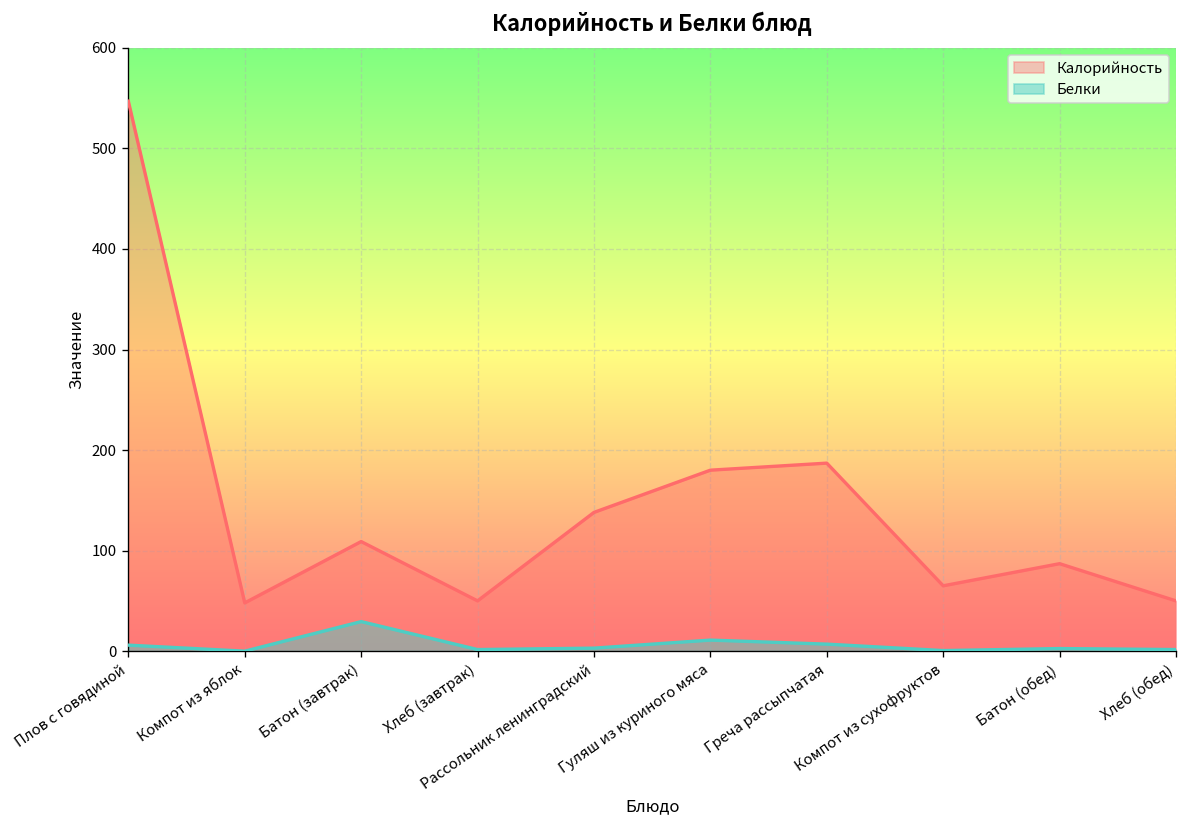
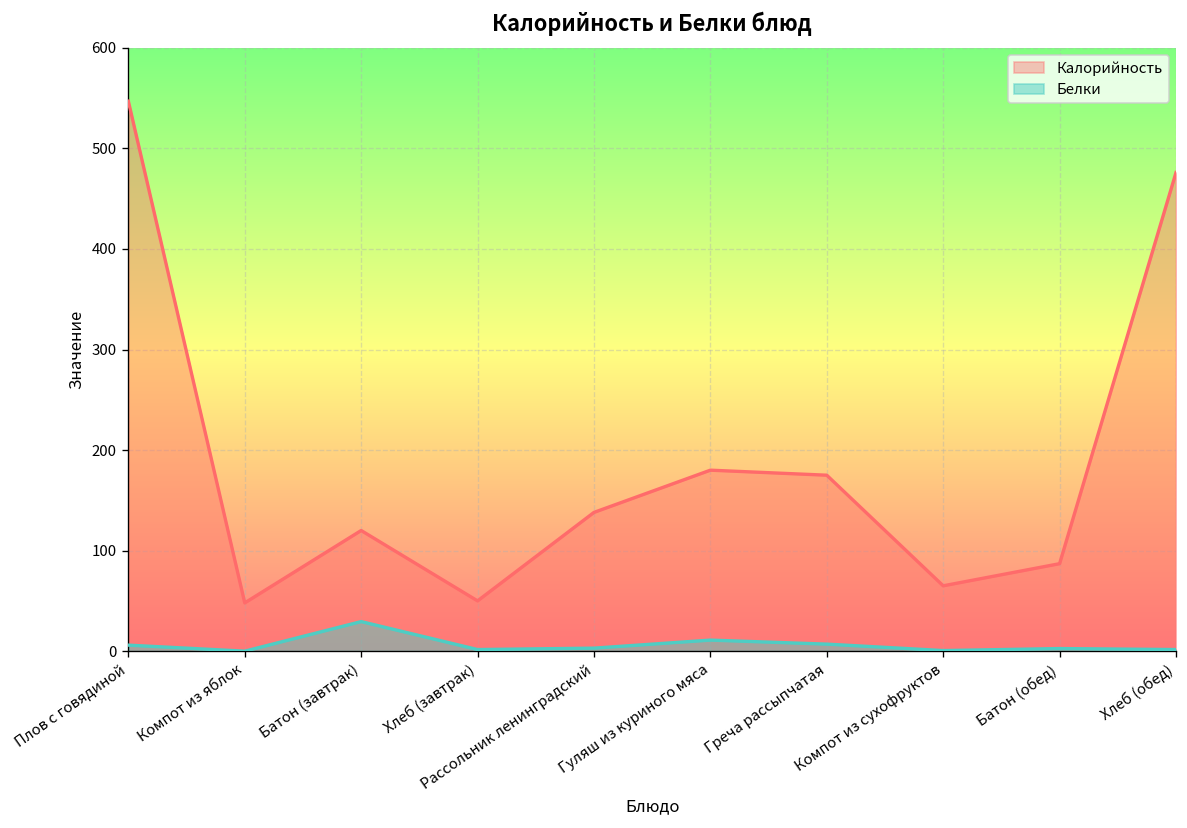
  {
    "Калорийность": {
      "Плов с говядиной": 550,
      "Компот из яблок": 50,
-     "Батон (завтрак)": 110,
+     "Батон (завтрак)": 120,
      "Хлеб (завтрак)": 50,
      "Рассольник ленинградский": 140,
      "Гуляш из куриного мяса": 180,
-     "Греча рассыпчатая": 190,
+     "Греча рассыпчатая": 180,
      "Компот из сухофруктов": 70,
      "Батон (обед)": 90,
-     "Хлеб (обед)": 50
+     "Хлеб (обед)": 480
    },
    "Белки": {
      "Плов с говядиной": 10,
      "Компот из яблок": 0,
      "Батон (завтрак)": 30,
      "Хлеб (завтрак)": 0,
      "Рассольник ленинградский": 0,
      "Гуляш из куриного мяса": 10,
      "Греча рассыпчатая": 10,
      "Компот из сухофруктов": 0,
      "Батон (обед)": 0,
      "Хлеб (обед)": 0
    }
  }
